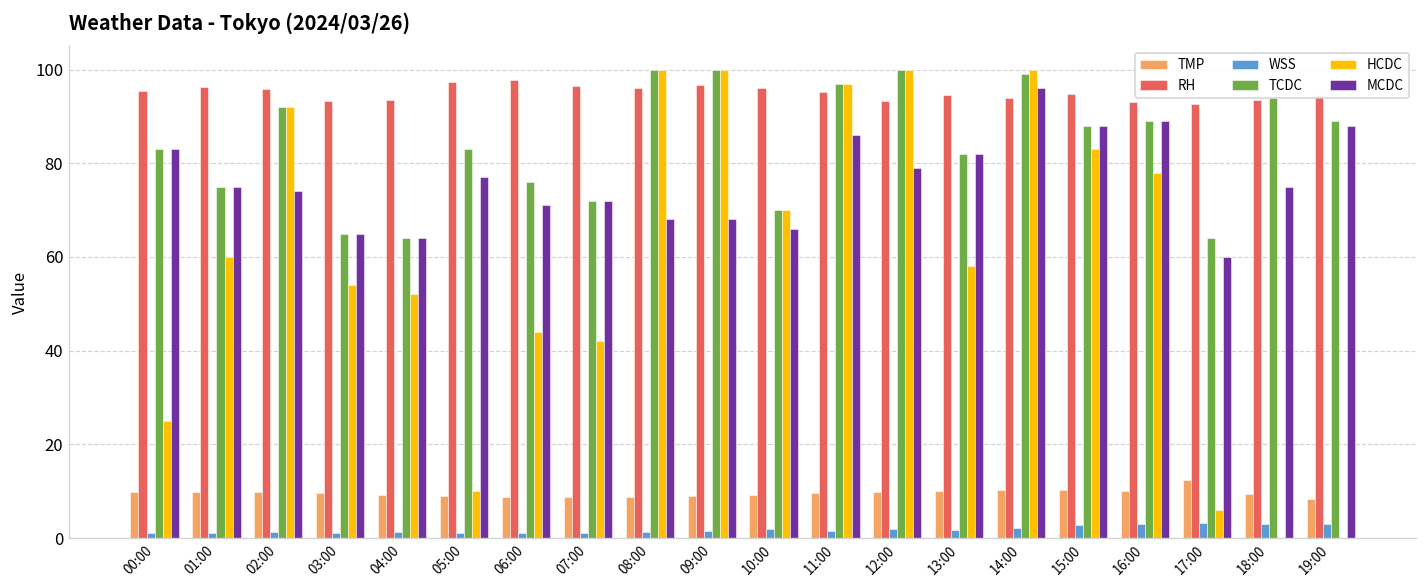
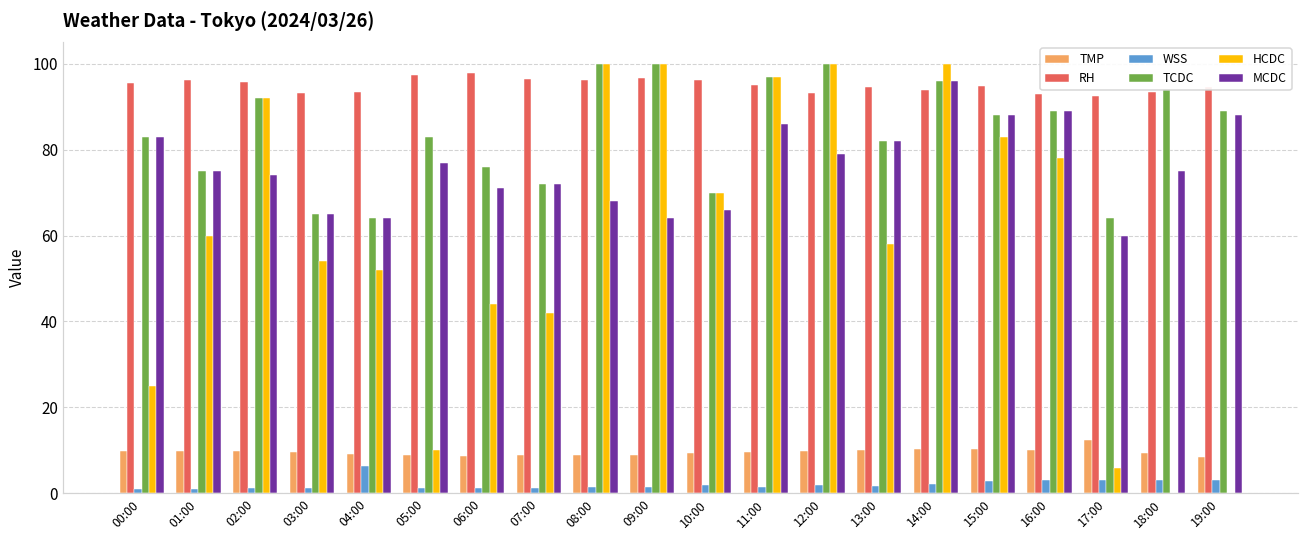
  {
    "TMP": {
      "00:00": 10,
      "01:00": 10,
      "02:00": 10,
      "03:00": 10,
      "04:00": 9,
      "05:00": 9,
      "06:00": 9,
      "07:00": 9,
      "08:00": 9,
      "09:00": 9,
      "10:00": 9,
      "11:00": 10,
      "12:00": 10,
      "13:00": 10,
      "14:00": 10,
      "15:00": 10,
      "16:00": 10,
      "17:00": 12,
      "18:00": 9,
      "19:00": 8
    },
    "RH": {
      "00:00": 96,
      "01:00": 96,
      "02:00": 96,
      "03:00": 93,
      "04:00": 93,
      "05:00": 97,
      "06:00": 98,
      "07:00": 96,
      "08:00": 96,
      "09:00": 97,
      "10:00": 96,
      "11:00": 95,
      "12:00": 93,
      "13:00": 95,
      "14:00": 94,
      "15:00": 95,
      "16:00": 93,
      "17:00": 93,
      "18:00": 94,
      "19:00": 95
    },
    "WSS": {
      "00:00": 1,
      "01:00": 1,
      "02:00": 1,
      "03:00": 1,
-     "04:00": 1,
+     "04:00": 6,
      "05:00": 1,
      "06:00": 1,
      "07:00": 1,
      "08:00": 1,
      "09:00": 2,
      "10:00": 2,
      "11:00": 2,
      "12:00": 2,
      "13:00": 2,
      "14:00": 2,
      "15:00": 3,
      "16:00": 3,
      "17:00": 3,
      "18:00": 3,
      "19:00": 3
    },
    "TCDC": {
      "00:00": 83,
      "01:00": 75,
      "02:00": 92,
      "03:00": 65,
      "04:00": 64,
      "05:00": 83,
      "06:00": 76,
      "07:00": 72,
      "08:00": 100,
      "09:00": 100,
      "10:00": 70,
      "11:00": 97,
      "12:00": 100,
      "13:00": 82,
-     "14:00": 99,
+     "14:00": 96,
      "15:00": 88,
      "16:00": 89,
      "17:00": 64,
      "18:00": 94,
      "19:00": 89
    },
    "HCDC": {
      "00:00": 25,
      "01:00": 60,
      "02:00": 92,
      "03:00": 54,
      "04:00": 52,
      "05:00": 10,
      "06:00": 44,
      "07:00": 42,
      "08:00": 100,
      "09:00": 100,
      "10:00": 70,
      "11:00": 97,
      "12:00": 100,
      "13:00": 58,
      "14:00": 100,
      "15:00": 83,
      "16:00": 78,
      "17:00": 6,
      "18:00": 0,
      "19:00": 0
    },
    "MCDC": {
      "00:00": 83,
      "01:00": 75,
      "02:00": 74,
      "03:00": 65,
      "04:00": 64,
      "05:00": 77,
      "06:00": 71,
      "07:00": 72,
      "08:00": 68,
-     "09:00": 68,
+     "09:00": 64,
      "10:00": 66,
      "11:00": 86,
      "12:00": 79,
      "13:00": 82,
      "14:00": 96,
      "15:00": 88,
      "16:00": 89,
      "17:00": 60,
      "18:00": 75,
      "19:00": 88
    }
  }
